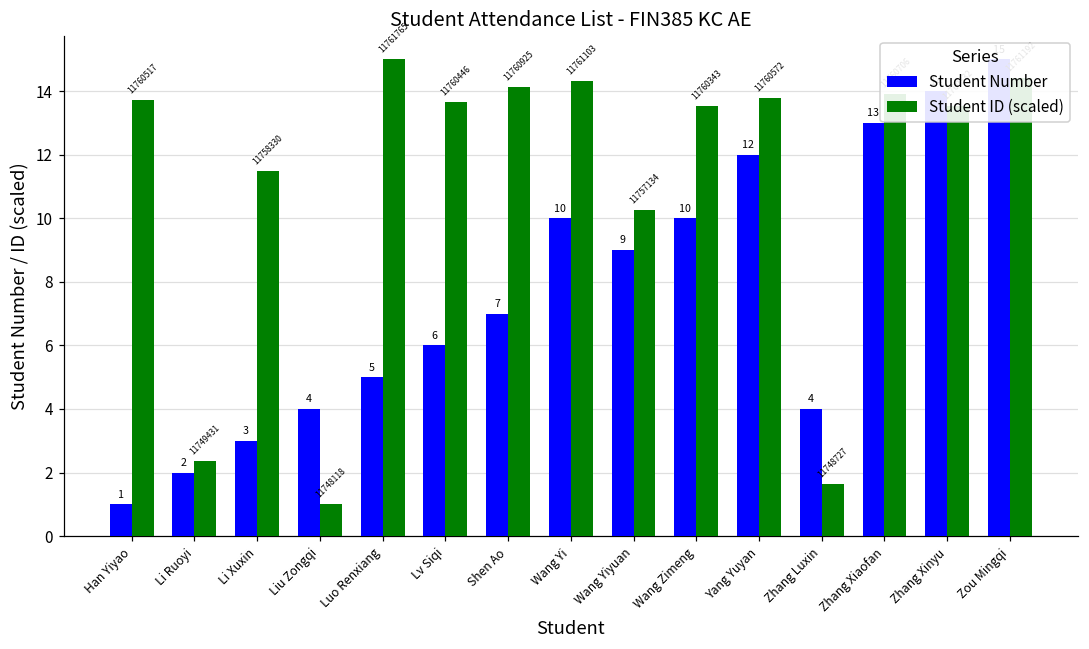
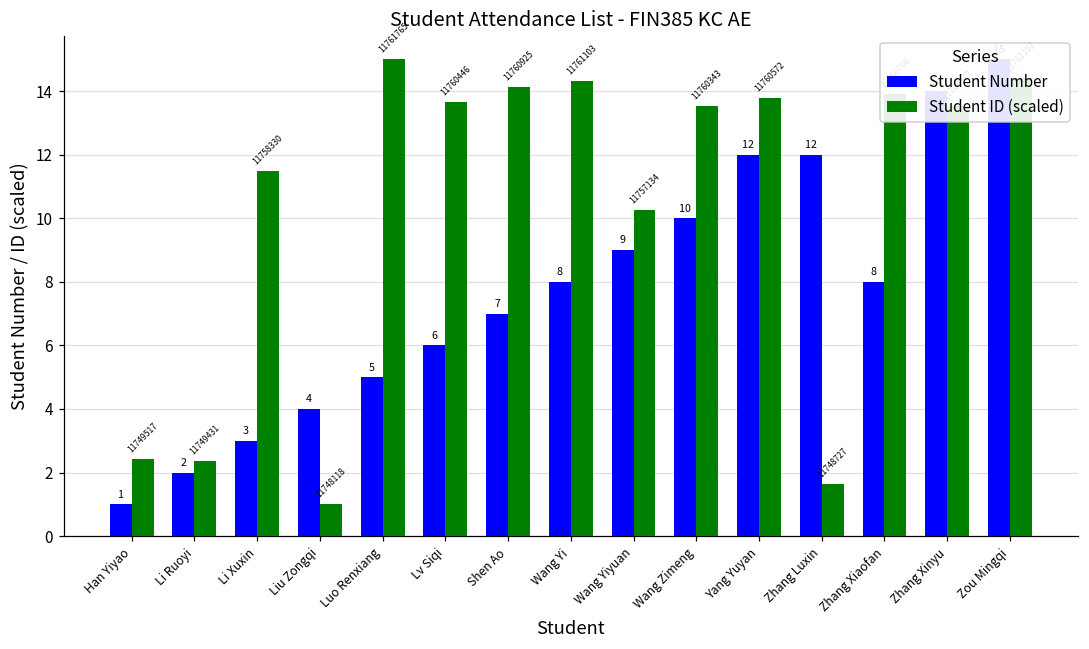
  {
    "Student Number": {
      "Han Yiyao": 1,
      "Li Ruoyi": 2,
      "Li Xuxin": 3,
      "Liu Zongqi": 4,
      "Luo Renxiang": 5,
      "Lv Siqi": 6,
      "Shen Ao": 7,
-     "Wang Yi": 10,
+     "Wang Yi": 8,
      "Wang Yiyuan": 9,
      "Wang Zimeng": 10,
      "Yang Yuyan": 12,
-     "Zhang Luxin": 4,
-     "Zhang Xiaofan": 13
+     "Zhang Luxin": 12,
+     "Zhang Xiaofan": 8
    },
    "Student ID (scaled)": {
-     "Han Yiyao": 11760517
+     "Han Yiyao": 11749517
    }
  }
